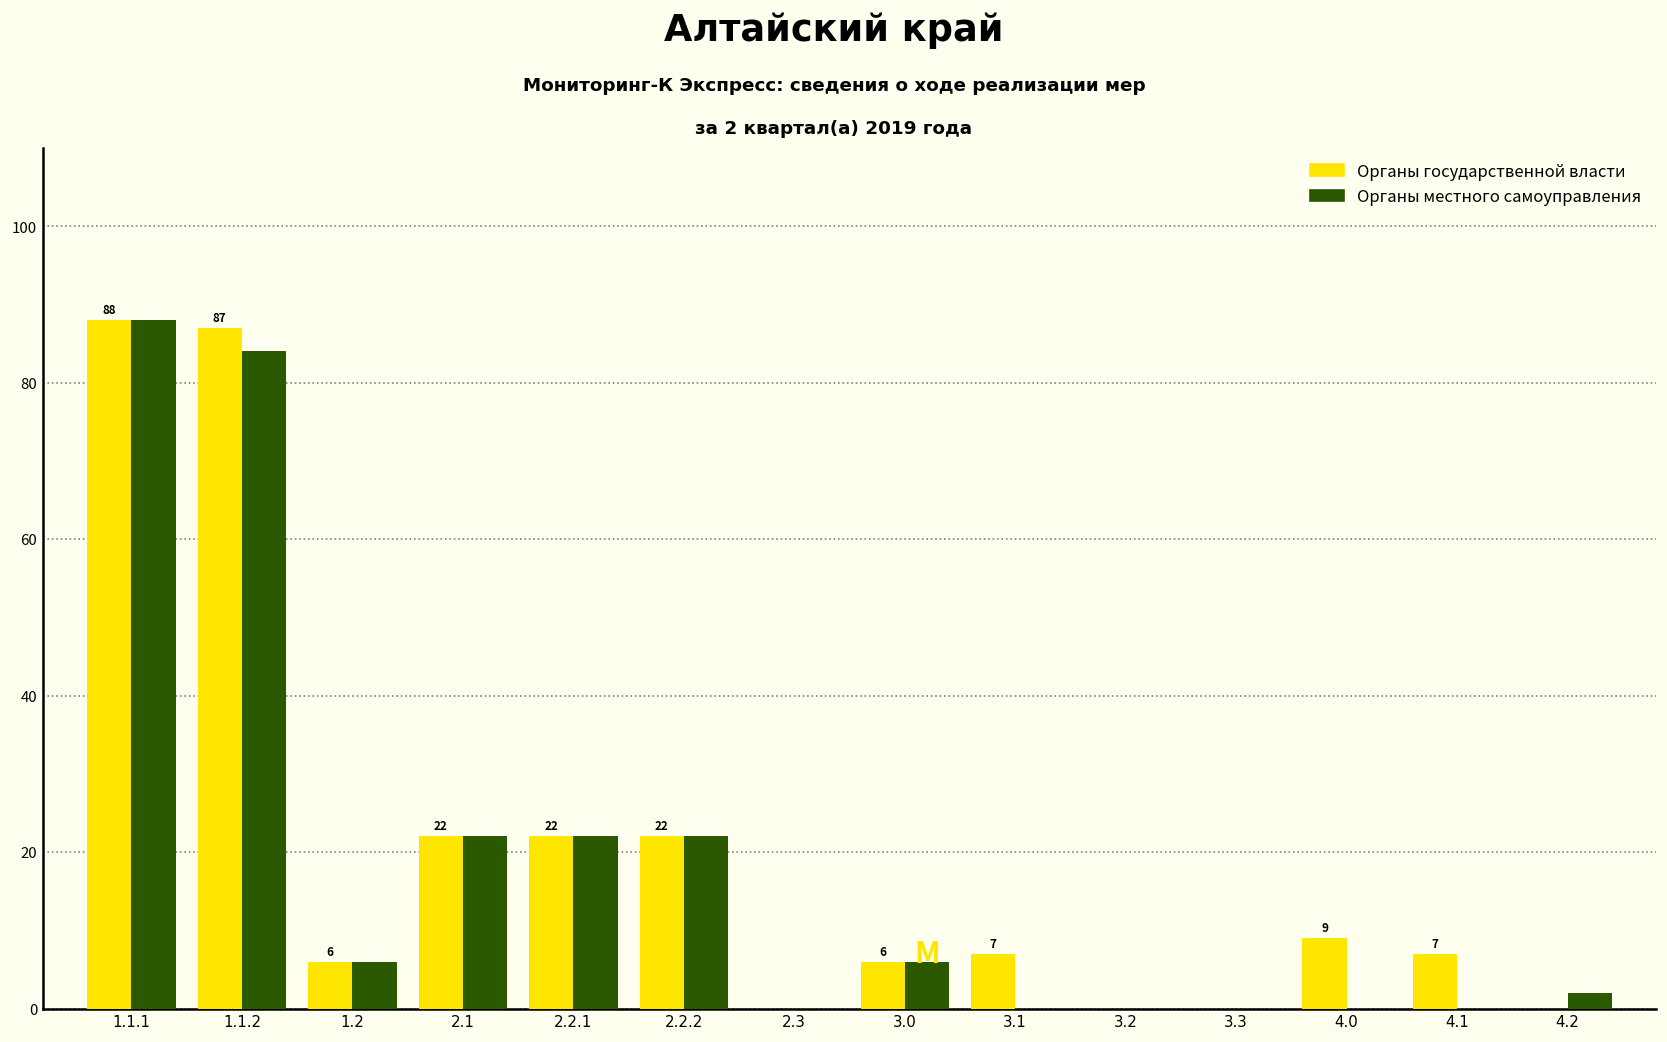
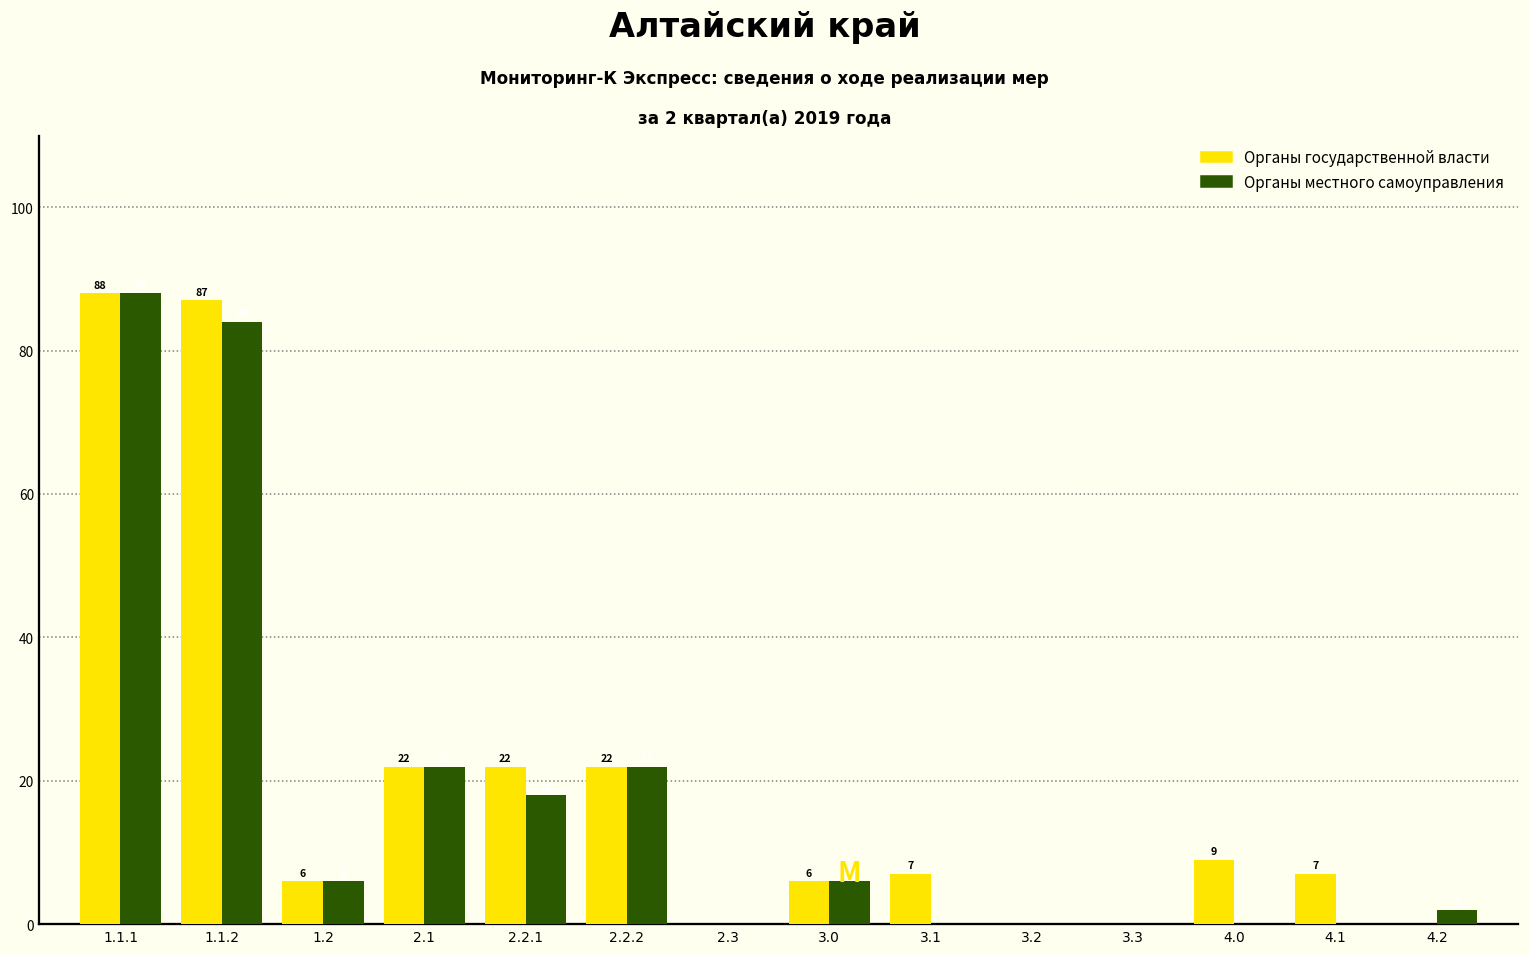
  {
    "Органы государственной власти": {
      "1.1.1": 88,
      "1.1.2": 87,
      "1.2": 6,
      "2.1": 22,
      "2.2.1": 22,
      "2.2.2": 22,
      "3.0": 6,
      "3.1": 7,
      "4.0": 9,
      "4.1": 7
    },
    "Органы местного самоуправления": {
      "1.1.2": 84,
-     "2.2.1": 22,
+     "2.2.1": 18,
      "2.3": 0,
      "3.1": 0,
      "3.2": 0,
      "3.3": 0,
      "4.0": 0,
      "4.1": 0,
      "4.2": 2
    }
  }
